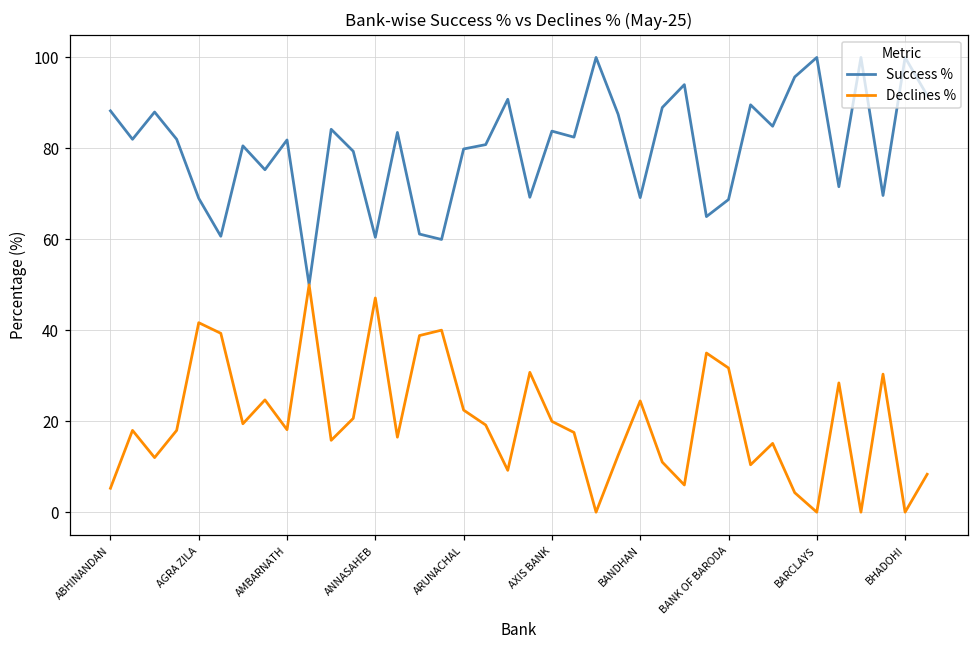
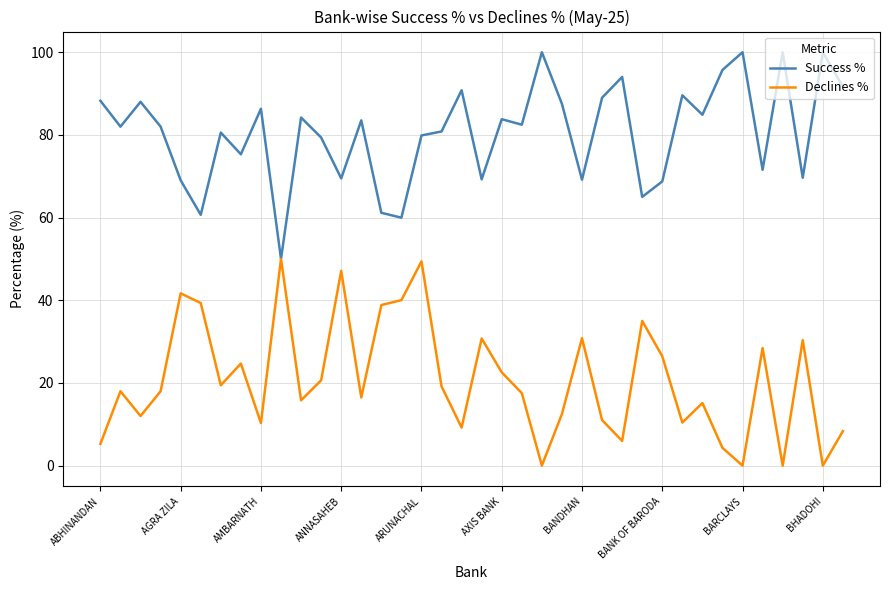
  {
    "Success %": {
      "ABHINANDAN": 88,
      "AGRA ZILA": 69,
-     "AMBARNATH": 82,
-     "ANNASAHEB": 60,
+     "AMBARNATH": 86,
+     "ANNASAHEB": 69,
      "ARUNACHAL": 80,
      "AXIS BANK": 84,
      "BANDHAN": 69,
      "BANK OF BARODA": 69,
      "BARCLAYS": 100
    },
    "Declines %": {
      "ABHINANDAN": 5,
      "AGRA ZILA": 42,
-     "AMBARNATH": 18,
+     "AMBARNATH": 10,
      "ANNASAHEB": 47,
-     "ARUNACHAL": 22,
-     "AXIS BANK": 20,
-     "BANDHAN": 24,
-     "BANK OF BARODA": 32,
+     "ARUNACHAL": 49,
+     "AXIS BANK": 23,
+     "BANDHAN": 31,
+     "BANK OF BARODA": 26,
      "BARCLAYS": 0,
      "BHADOHI": 0
    }
  }
